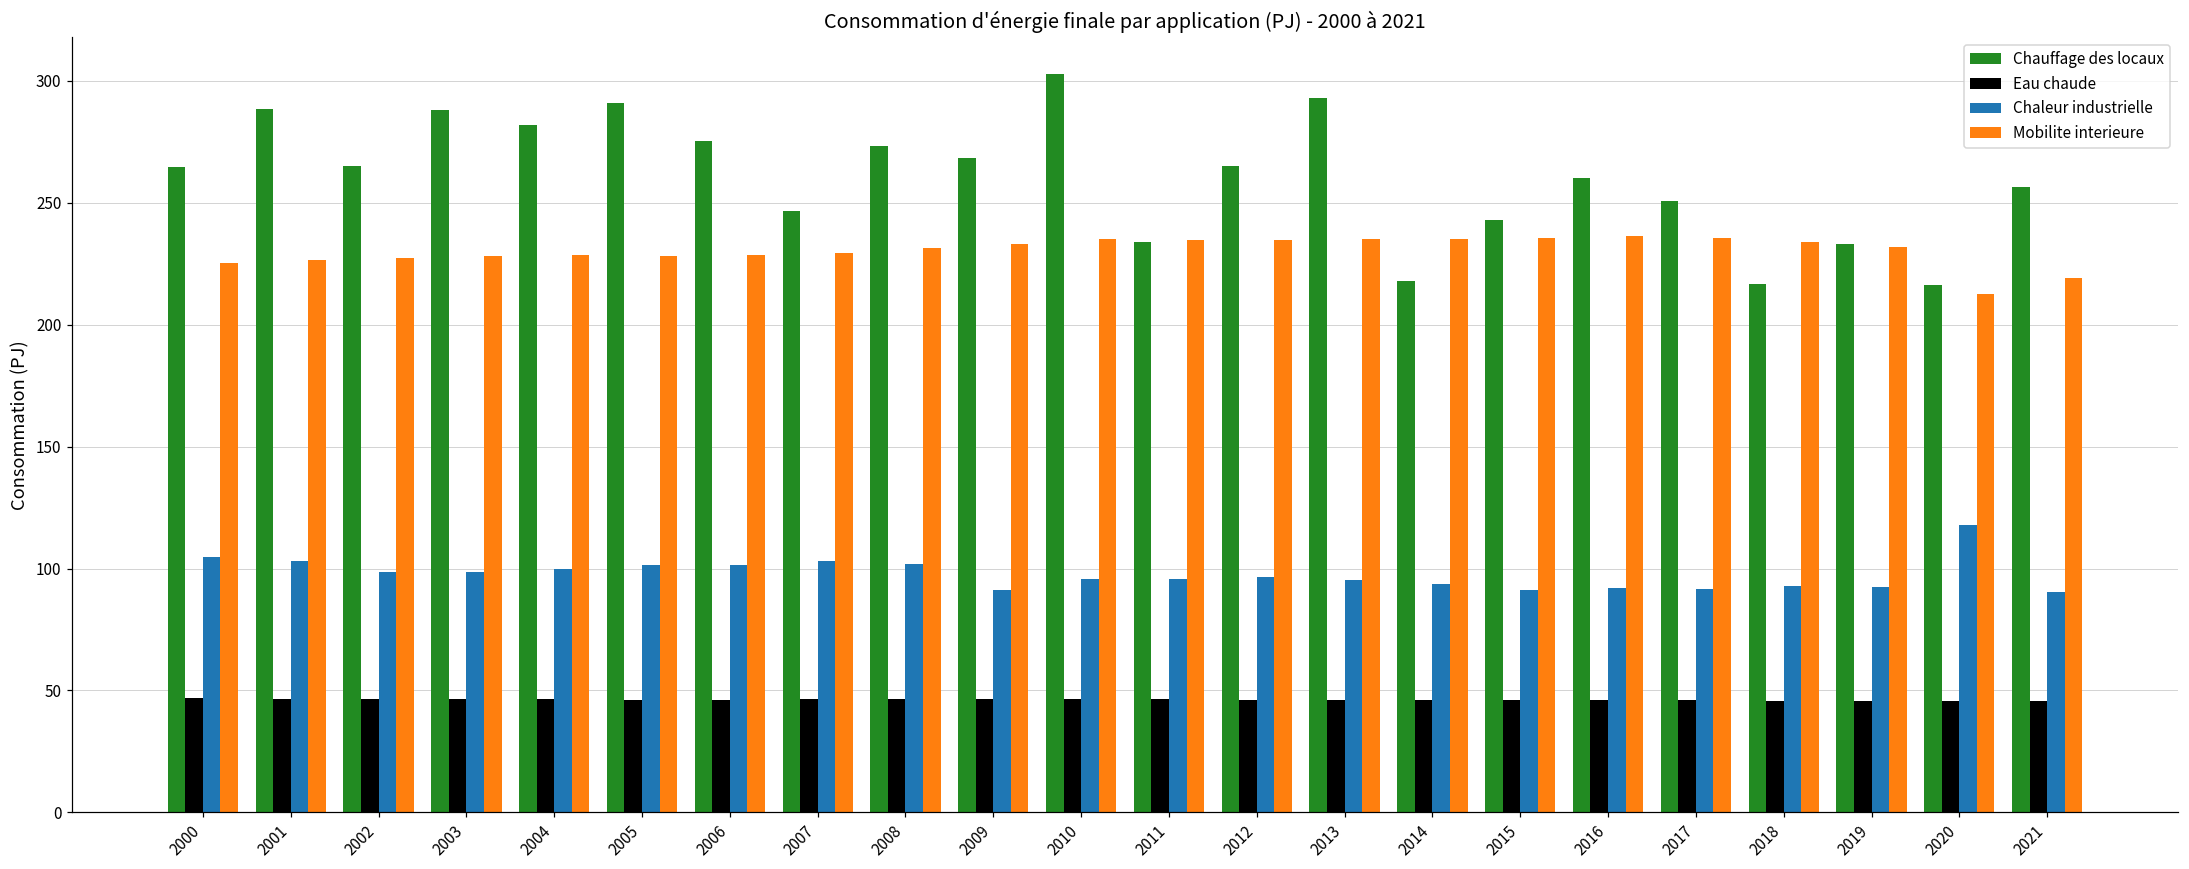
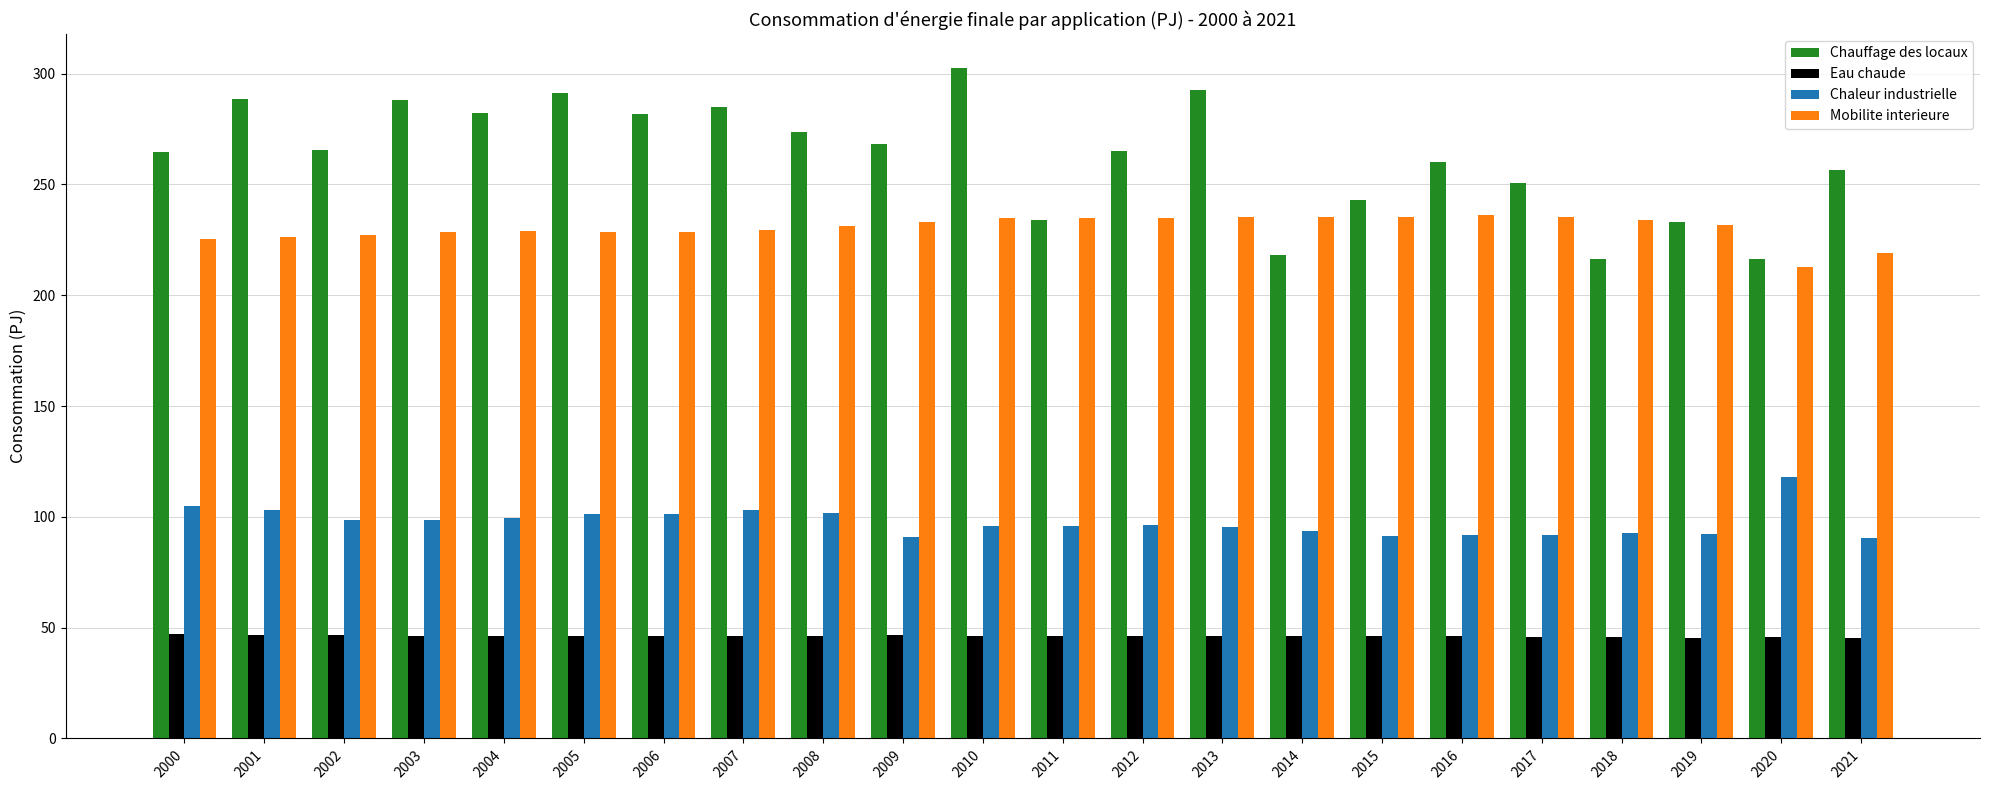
  {
    "Chauffage des locaux": {
      "2000": 265,
      "2001": 288,
      "2002": 265,
      "2003": 288,
      "2004": 282,
      "2005": 291,
-     "2006": 275,
-     "2007": 247,
+     "2006": 282,
+     "2007": 285,
      "2008": 273,
      "2009": 268,
      "2010": 303,
      "2011": 234,
      "2012": 265,
      "2013": 293,
      "2014": 218,
      "2015": 243,
      "2016": 260,
      "2017": 251,
      "2018": 217,
      "2019": 233,
      "2020": 216,
      "2021": 256
    },
    "Eau chaude": {
      "2000": 47,
      "2001": 47,
      "2002": 47,
      "2003": 46,
      "2004": 46,
      "2005": 46,
      "2006": 46,
      "2007": 46,
      "2008": 46,
      "2009": 47,
      "2010": 46,
      "2011": 46,
      "2012": 46,
      "2013": 46,
      "2014": 46,
      "2015": 46,
      "2016": 46,
      "2017": 46,
      "2018": 46,
      "2019": 45,
      "2020": 46,
      "2021": 46
    },
    "Chaleur industrielle": {
      "2000": 105,
      "2001": 103,
      "2002": 98,
      "2003": 99,
      "2004": 100,
      "2005": 101,
      "2006": 101,
      "2007": 103,
      "2008": 102,
      "2009": 91,
      "2010": 96,
      "2011": 96,
      "2012": 96,
      "2013": 95,
      "2014": 94,
      "2015": 91,
      "2016": 92,
      "2017": 92,
      "2018": 93,
      "2019": 92,
      "2020": 118,
      "2021": 90
    },
    "Mobilite interieure": {
      "2000": 225,
      "2001": 226,
      "2002": 227,
      "2003": 228,
      "2004": 229,
      "2005": 228,
      "2006": 229,
      "2007": 230,
      "2008": 231,
      "2009": 233,
      "2010": 235,
      "2011": 235,
      "2012": 235,
      "2013": 235,
      "2014": 235,
      "2015": 235,
      "2016": 236,
      "2017": 236,
      "2018": 234,
      "2019": 232,
      "2020": 213,
      "2021": 219
    }
  }
